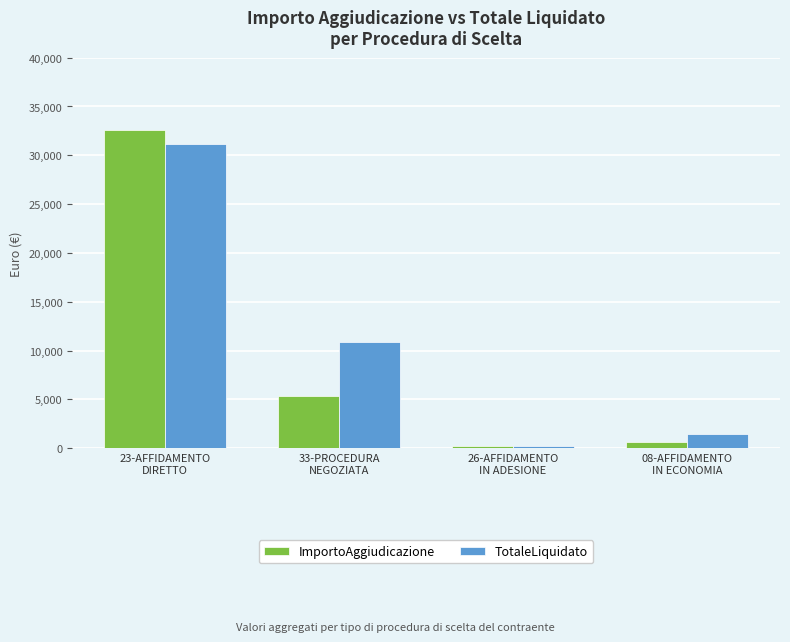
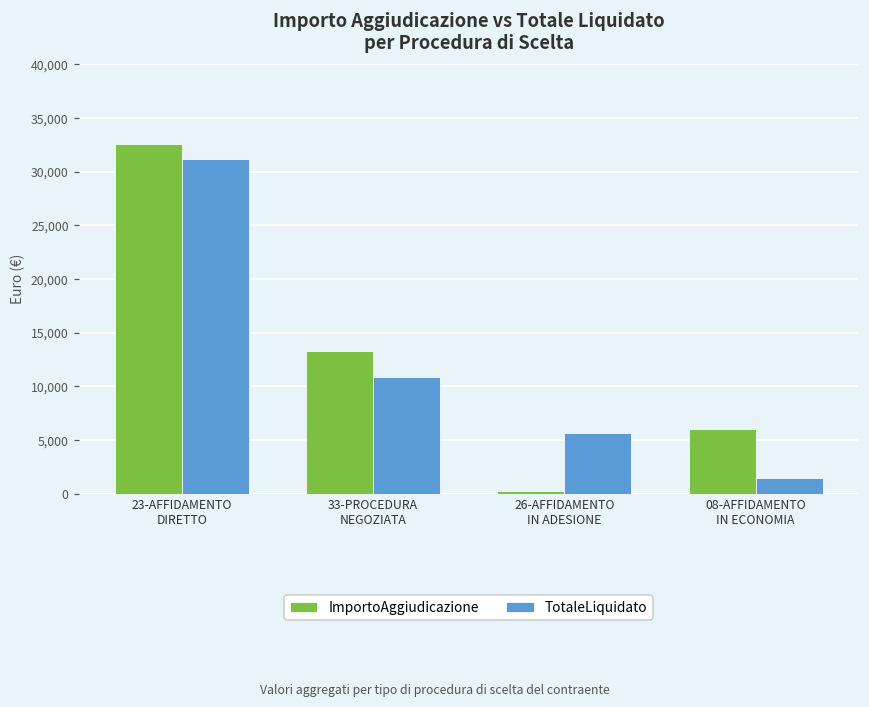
  {
    "ImportoAggiudicazione": {
      "23-AFFIDAMENTO DIRETTO": "33,000",
-     "33-PROCEDURA NEGOZIATA": "5,000",
+     "33-PROCEDURA NEGOZIATA": "13,000",
      "26-AFFIDAMENTO IN ADESIONE": "0",
-     "08-AFFIDAMENTO IN ECONOMIA": "1,000"
+     "08-AFFIDAMENTO IN ECONOMIA": "6,000"
    },
    "TotaleLiquidato": {
      "23-AFFIDAMENTO DIRETTO": "31,000",
      "33-PROCEDURA NEGOZIATA": "11,000",
-     "26-AFFIDAMENTO IN ADESIONE": "0",
+     "26-AFFIDAMENTO IN ADESIONE": "6,000",
      "08-AFFIDAMENTO IN ECONOMIA": "1,000"
    }
  }
